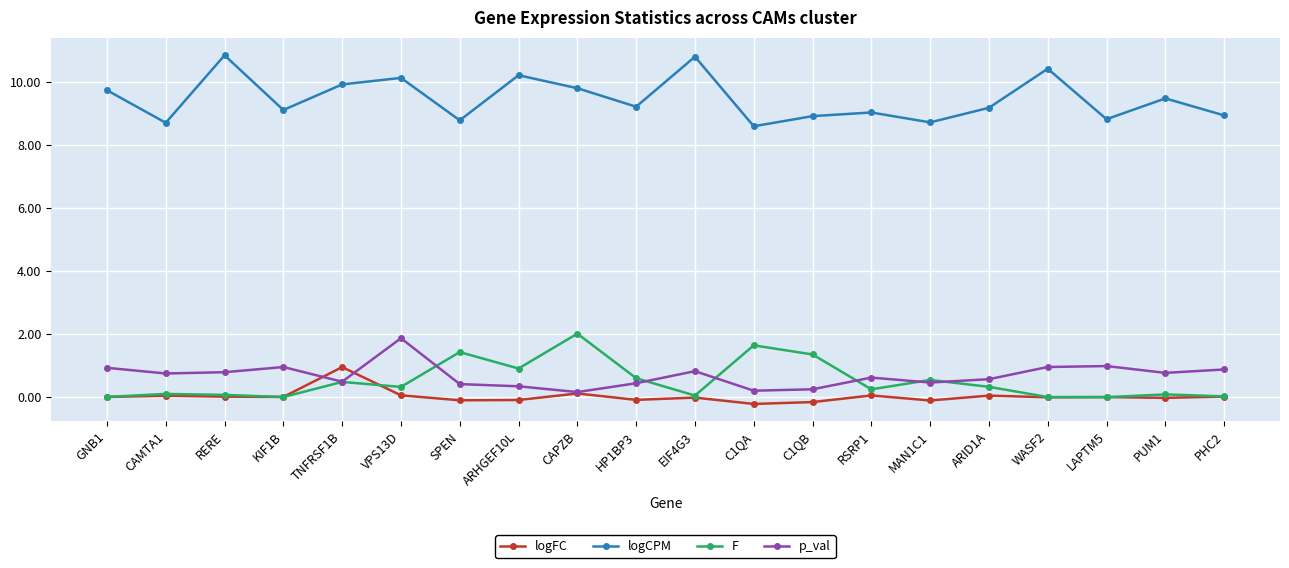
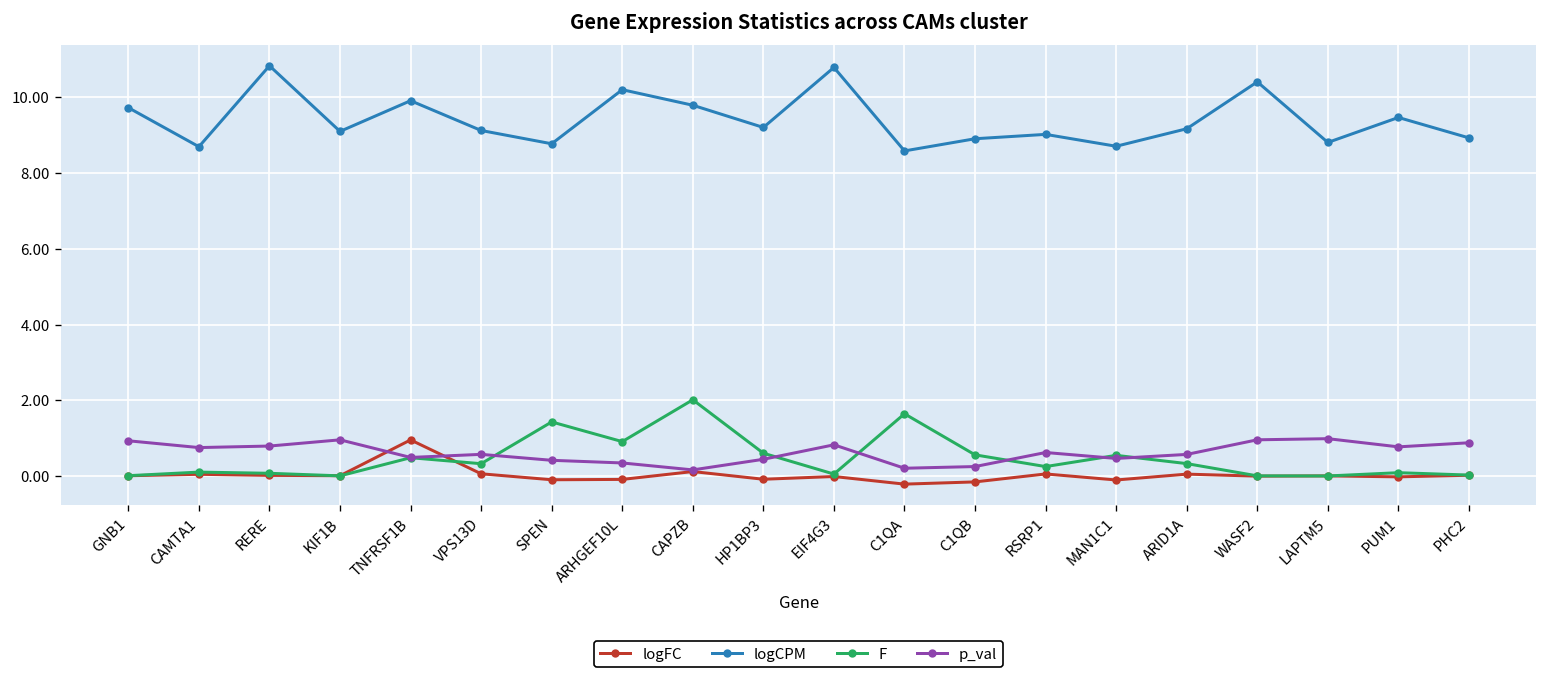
  {
    "logFC": {
      "TNFRSF1B": 1.0,
      "VPS13D": 0.1,
      "SPEN": -0.1,
      "ARHGEF10L": -0.1,
      "HP1BP3": -0.1,
      "C1QA": -0.2,
      "C1QB": -0.2,
      "RSRP1": 0.1,
      "MAN1C1": -0.1,
      "ARID1A": 0.0,
      "PUM1": 0.0
    },
    "logCPM": {
      "GNB1": 9.7,
      "CAMTA1": 8.7,
      "RERE": 10.8,
      "KIF1B": 9.1,
      "TNFRSF1B": 9.9,
-     "VPS13D": 10.1,
+     "VPS13D": 9.1,
      "SPEN": 8.8,
      "ARHGEF10L": 10.2,
      "CAPZB": 9.8,
      "HP1BP3": 9.2,
      "EIF4G3": 10.8,
      "C1QA": 8.6,
      "C1QB": 8.9,
      "RSRP1": 9.0,
      "MAN1C1": 8.7,
      "ARID1A": 9.2,
      "WASF2": 10.4,
      "LAPTM5": 8.8,
      "PUM1": 9.5,
      "PHC2": 8.9
    },
    "F": {
      "VPS13D": 0.3,
      "SPEN": 1.4,
      "ARHGEF10L": 0.9,
      "CAPZB": 2.0,
      "HP1BP3": 0.6,
      "C1QA": 1.6,
-     "C1QB": 1.4,
+     "C1QB": 0.6,
      "RSRP1": 0.2,
      "MAN1C1": 0.5,
      "ARID1A": 0.3,
      "PUM1": 0.1
    },
    "p_val": {
      "GNB1": 0.9,
      "CAMTA1": 0.8,
      "RERE": 0.8,
      "KIF1B": 1.0,
-     "VPS13D": 1.9,
+     "VPS13D": 0.6,
      "SPEN": 0.4,
      "ARHGEF10L": 0.3,
      "HP1BP3": 0.4,
      "EIF4G3": 0.8,
      "C1QA": 0.2,
      "C1QB": 0.2,
      "RSRP1": 0.6,
      "MAN1C1": 0.5,
      "ARID1A": 0.6,
      "WASF2": 1.0,
      "LAPTM5": 1.0,
      "PUM1": 0.8,
      "PHC2": 0.9
    }
  }
